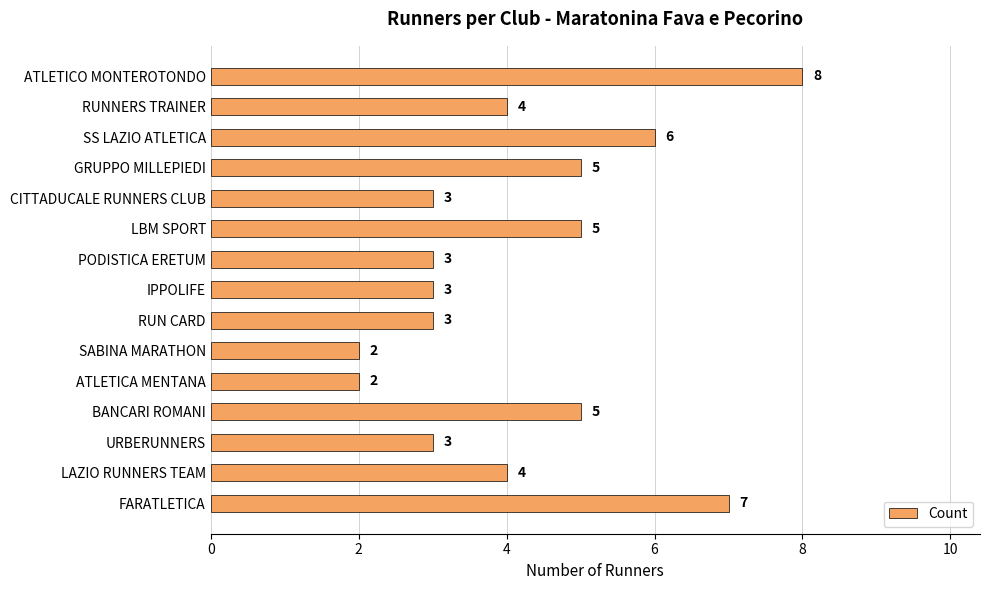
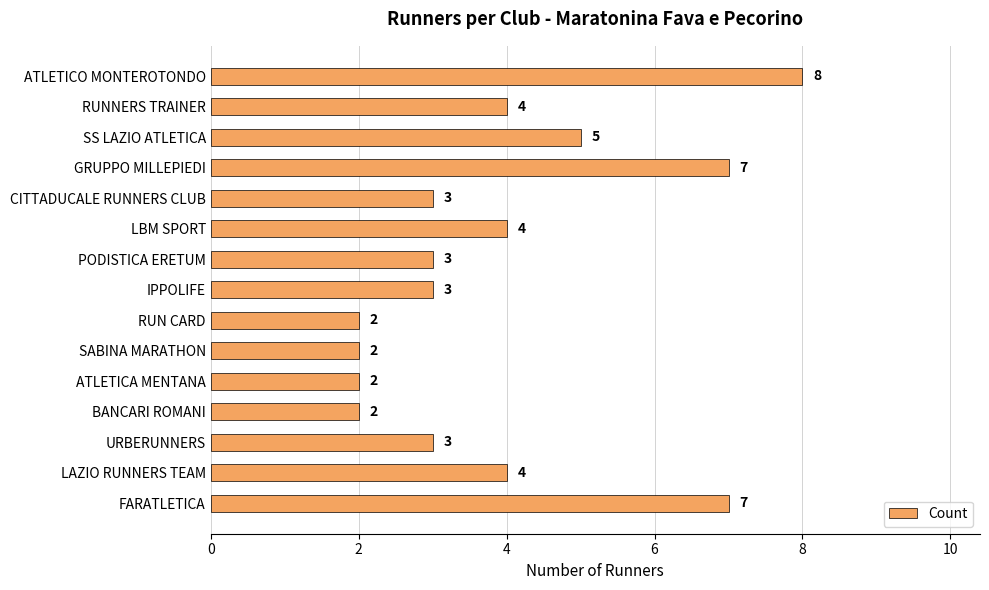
  {
    "ATLETICO MONTEROTONDO": 8,
    "RUNNERS TRAINER": 4,
-   "SS LAZIO ATLETICA": 6,
-   "GRUPPO MILLEPIEDI": 5,
+   "SS LAZIO ATLETICA": 5,
+   "GRUPPO MILLEPIEDI": 7,
    "CITTADUCALE RUNNERS CLUB": 3,
-   "LBM SPORT": 5,
+   "LBM SPORT": 4,
    "PODISTICA ERETUM": 3,
    "IPPOLIFE": 3,
-   "RUN CARD": 3,
+   "RUN CARD": 2,
    "SABINA MARATHON": 2,
    "ATLETICA MENTANA": 2,
-   "BANCARI ROMANI": 5,
+   "BANCARI ROMANI": 2,
    "URBERUNNERS": 3,
    "LAZIO RUNNERS TEAM": 4,
    "FARATLETICA": 7
  }
